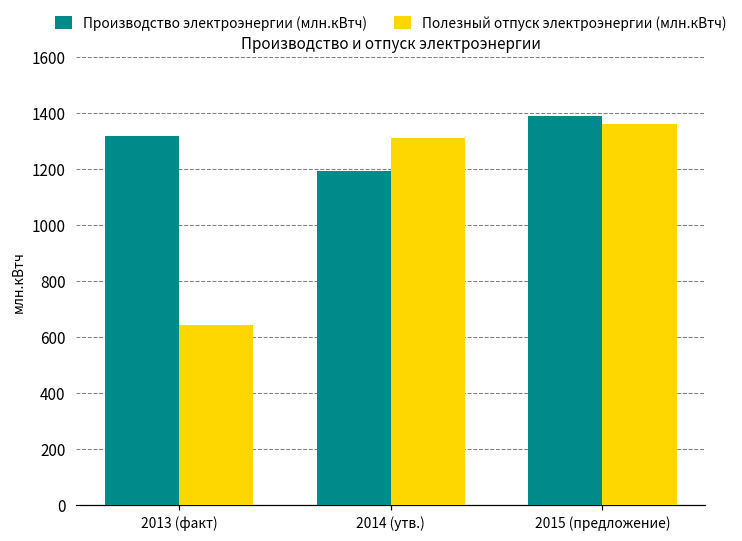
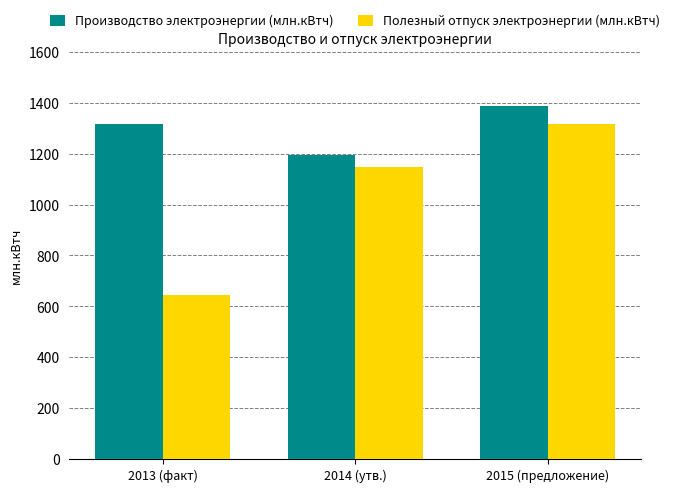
  {
    "Производство электроэнергии (млн.кВтч)": {
      "2013 (факт)": 1320,
      "2014 (утв.)": 1190,
      "2015 (предложение)": 1390
    },
    "Полезный отпуск электроэнергии (млн.кВтч)": {
      "2013 (факт)": 640,
-     "2014 (утв.)": 1310,
-     "2015 (предложение)": 1360
+     "2014 (утв.)": 1150,
+     "2015 (предложение)": 1320
    }
  }
